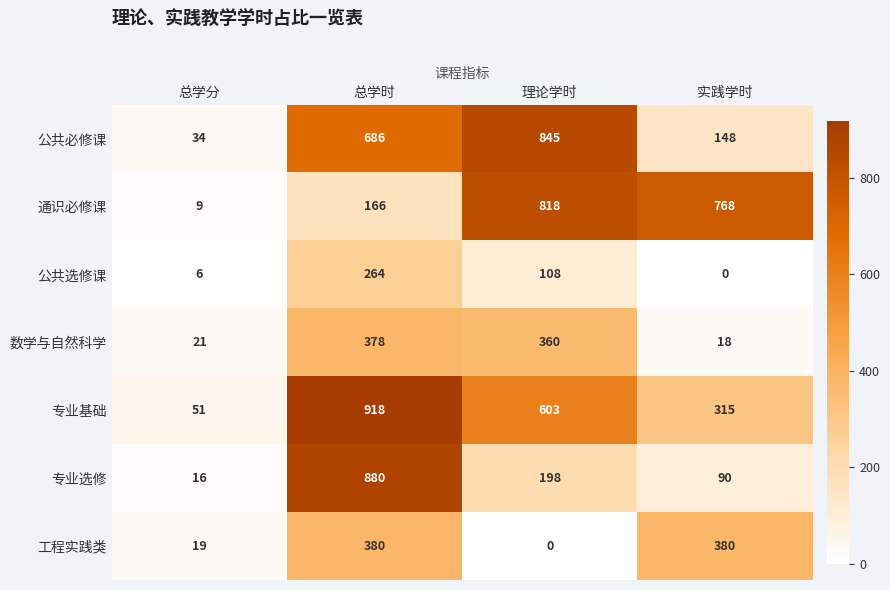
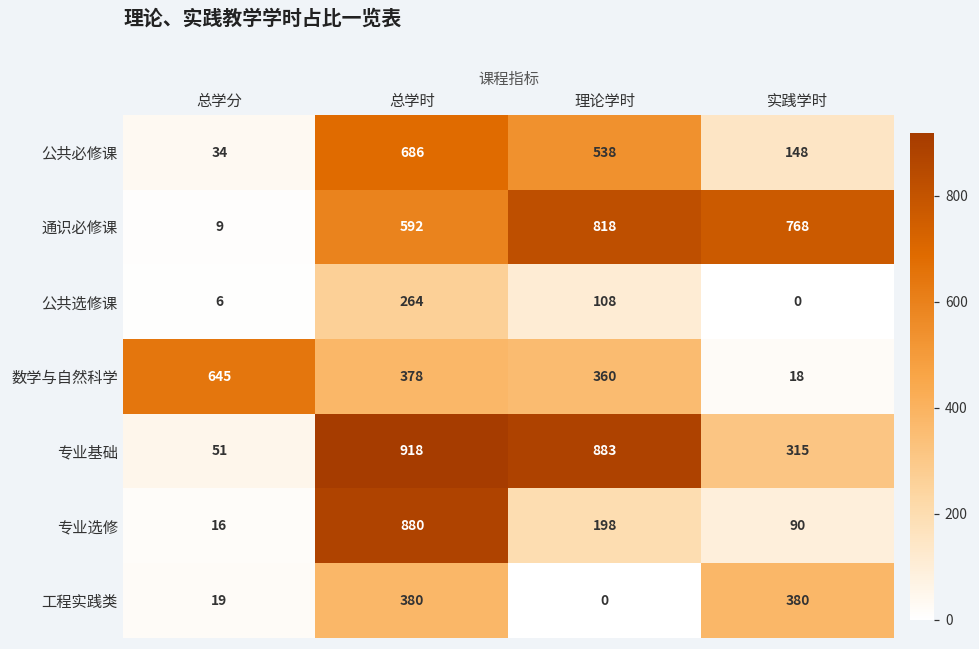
  {
    "公共必修课": {
      "总学分": 34,
      "总学时": 686,
-     "理论学时": 845,
+     "理论学时": 538,
      "实践学时": 148
    },
    "通识必修课": {
      "总学分": 9,
-     "总学时": 166,
+     "总学时": 592,
      "理论学时": 818,
      "实践学时": 768
    },
    "公共选修课": {
      "总学分": 6,
      "总学时": 264,
      "理论学时": 108,
      "实践学时": 0
    },
    "数学与自然科学": {
-     "总学分": 21,
+     "总学分": 645,
      "总学时": 378,
      "理论学时": 360,
      "实践学时": 18
    },
    "专业基础": {
      "总学分": 51,
      "总学时": 918,
-     "理论学时": 603,
+     "理论学时": 883,
      "实践学时": 315
    },
    "专业选修": {
      "总学分": 16,
      "总学时": 880,
      "理论学时": 198,
      "实践学时": 90
    },
    "工程实践类": {
      "总学分": 19,
      "总学时": 380,
      "理论学时": 0,
      "实践学时": 380
    }
  }
